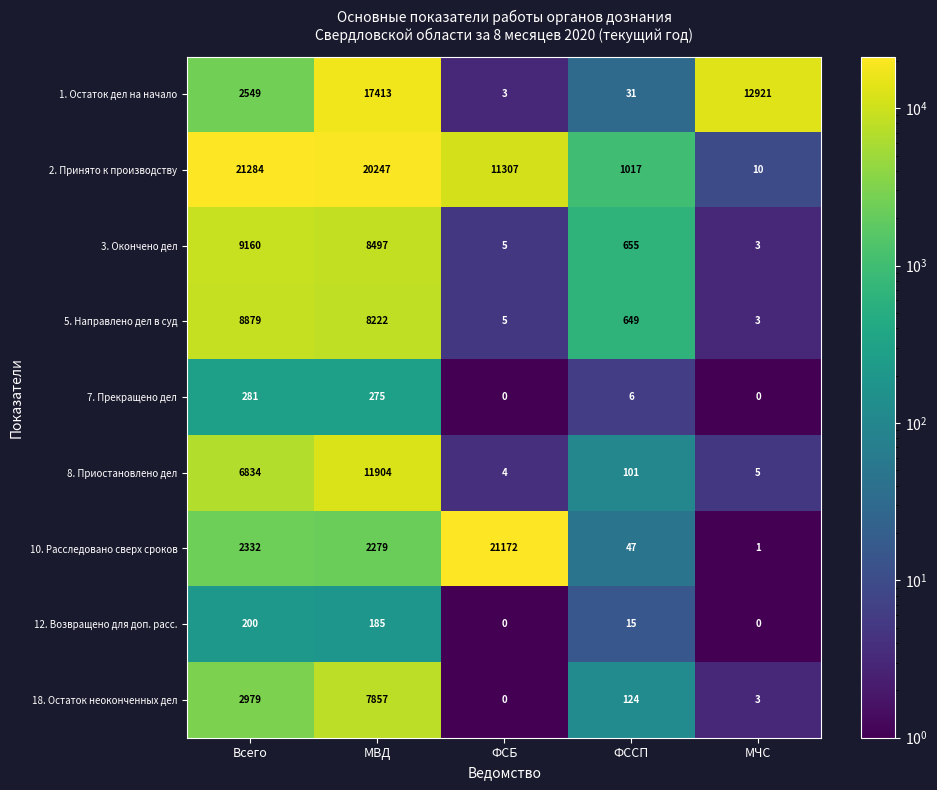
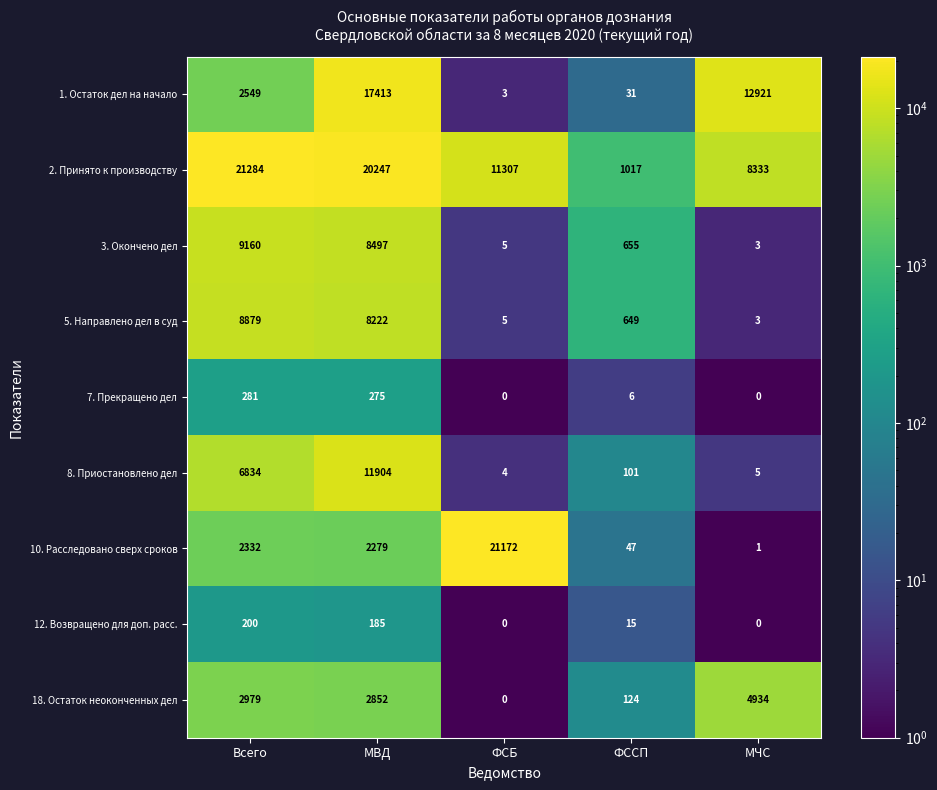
  {
    "1. Остаток дел на начало": {
      "Всего": 2549,
      "МВД": 17413,
      "ФСБ": 3,
      "ФССП": 31,
      "МЧС": 12921
    },
    "2. Принято к производству": {
      "Всего": 21284,
      "МВД": 20247,
      "ФСБ": 11307,
      "ФССП": 1017,
-     "МЧС": 10
+     "МЧС": 8333
    },
    "3. Окончено дел": {
      "Всего": 9160,
      "МВД": 8497,
      "ФСБ": 5,
      "ФССП": 655,
      "МЧС": 3
    },
    "5. Направлено дел в суд": {
      "Всего": 8879,
      "МВД": 8222,
      "ФСБ": 5,
      "ФССП": 649,
      "МЧС": 3
    },
    "7. Прекращено дел": {
      "Всего": 281,
      "МВД": 275,
      "ФСБ": 0,
      "ФССП": 6,
      "МЧС": 0
    },
    "8. Приостановлено дел": {
      "Всего": 6834,
      "МВД": 11904,
      "ФСБ": 4,
      "ФССП": 101,
      "МЧС": 5
    },
    "10. Расследовано сверх сроков": {
      "Всего": 2332,
      "МВД": 2279,
      "ФСБ": 21172,
      "ФССП": 47,
      "МЧС": 1
    },
    "12. Возвращено для доп. расс.": {
      "Всего": 200,
      "МВД": 185,
      "ФСБ": 0,
      "ФССП": 15,
      "МЧС": 0
    },
    "18. Остаток неоконченных дел": {
      "Всего": 2979,
-     "МВД": 7857,
+     "МВД": 2852,
      "ФСБ": 0,
      "ФССП": 124,
-     "МЧС": 3
+     "МЧС": 4934
    }
  }
